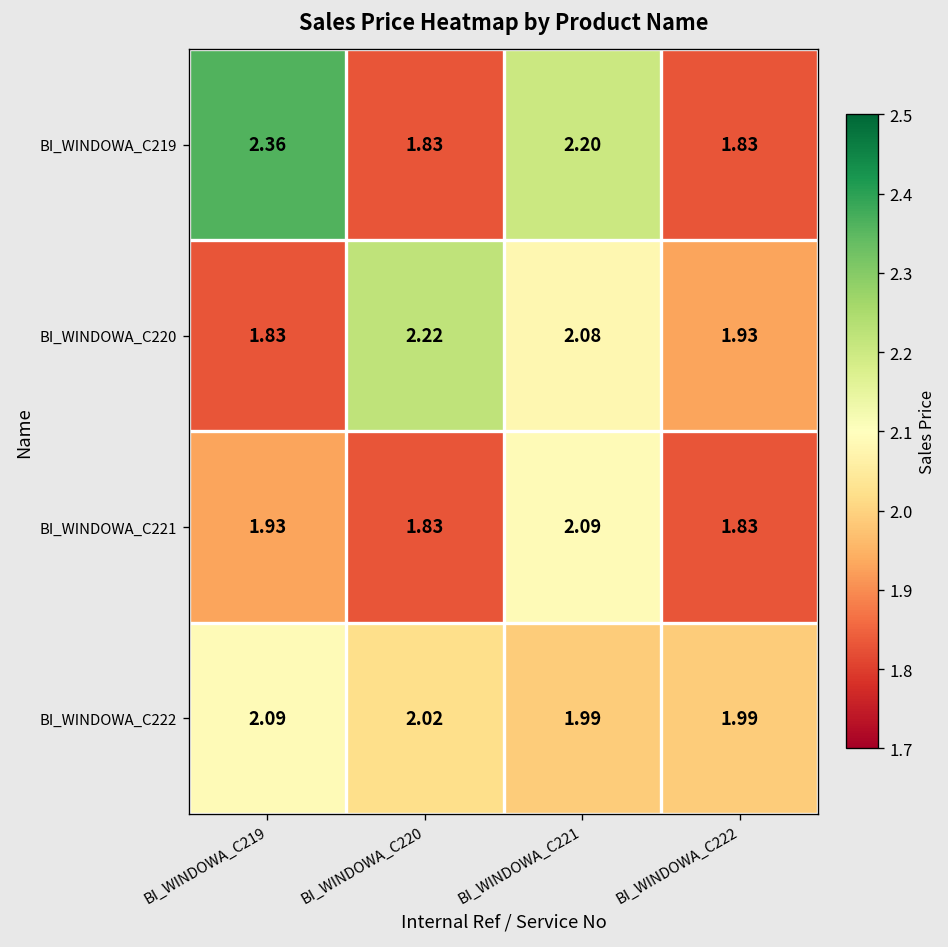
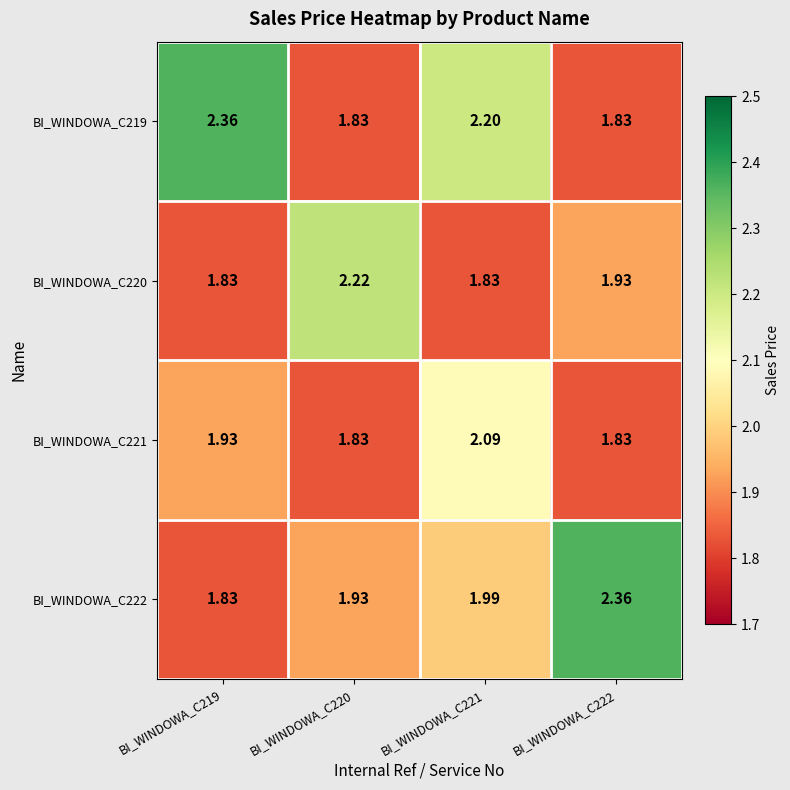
  {
    "BI_WINDOWA_C219": {
      "BI_WINDOWA_C219": 2.36,
      "BI_WINDOWA_C220": 1.83,
      "BI_WINDOWA_C221": 2.20,
      "BI_WINDOWA_C222": 1.83
    },
    "BI_WINDOWA_C220": {
      "BI_WINDOWA_C219": 1.83,
      "BI_WINDOWA_C220": 2.22,
-     "BI_WINDOWA_C221": 2.08,
+     "BI_WINDOWA_C221": 1.83,
      "BI_WINDOWA_C222": 1.93
    },
    "BI_WINDOWA_C221": {
      "BI_WINDOWA_C219": 1.93,
      "BI_WINDOWA_C220": 1.83,
      "BI_WINDOWA_C221": 2.09,
      "BI_WINDOWA_C222": 1.83
    },
    "BI_WINDOWA_C222": {
-     "BI_WINDOWA_C219": 2.09,
-     "BI_WINDOWA_C220": 2.02,
+     "BI_WINDOWA_C219": 1.83,
+     "BI_WINDOWA_C220": 1.93,
      "BI_WINDOWA_C221": 1.99,
-     "BI_WINDOWA_C222": 1.99
+     "BI_WINDOWA_C222": 2.36
    }
  }
